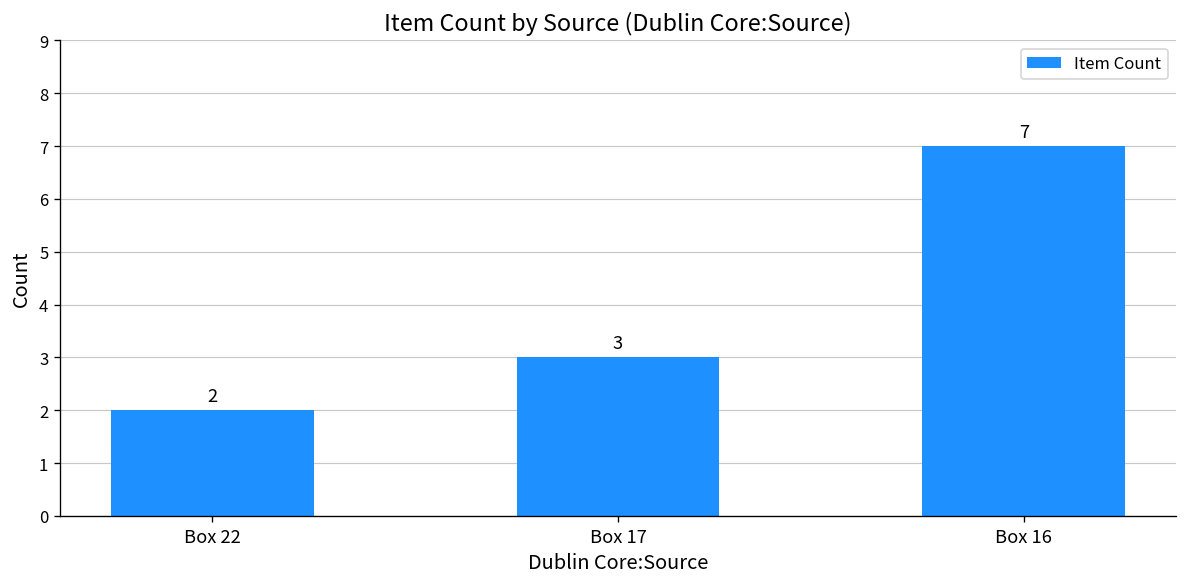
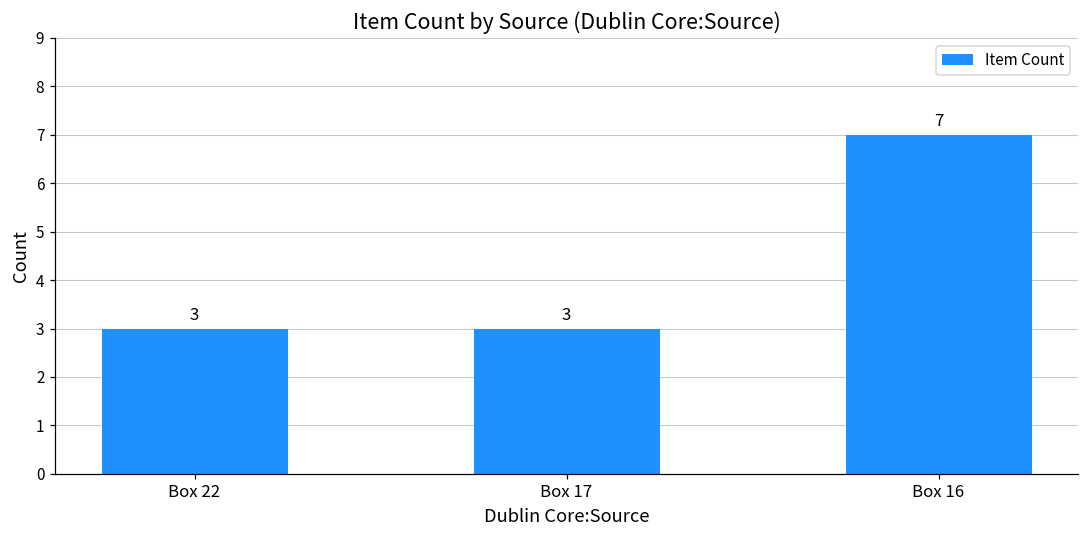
  {
-   "Box 22": 2,
+   "Box 22": 3,
    "Box 17": 3,
    "Box 16": 7
  }
